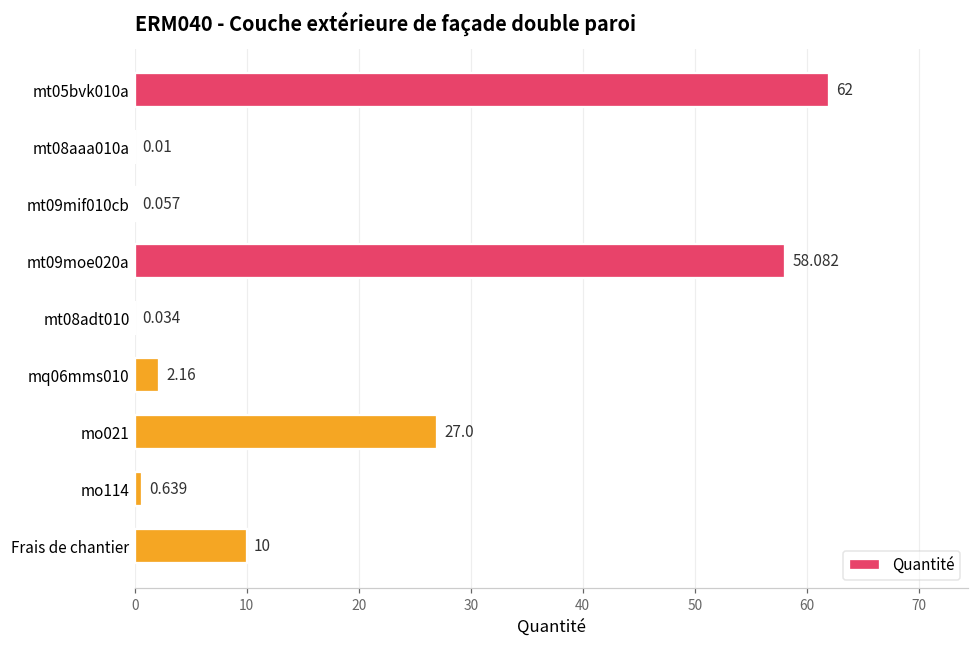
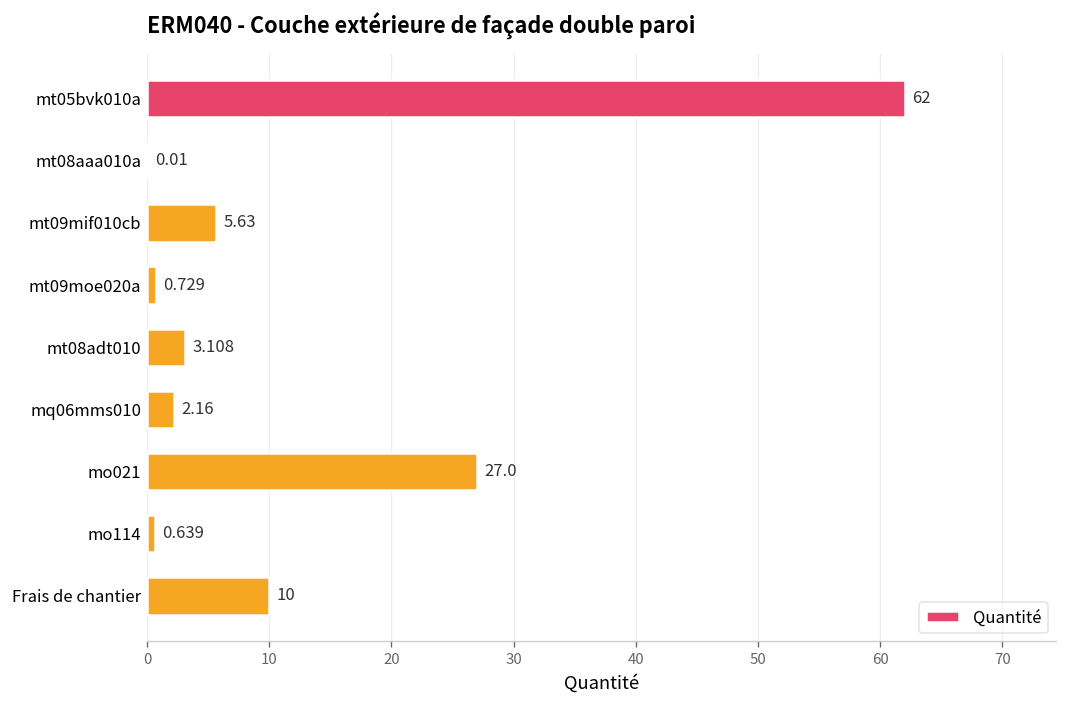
  {
    "mt05bvk010a": 62,
    "mt08aaa010a": 0.01,
-   "mt09mif010cb": 0.057,
-   "mt09moe020a": 58.082,
-   "mt08adt010": 0.034,
+   "mt09mif010cb": 5.63,
+   "mt09moe020a": 0.729,
+   "mt08adt010": 3.108,
    "mq06mms010": 2.16,
    "mo021": 27.0,
    "mo114": 0.639,
    "Frais de chantier": 10
  }
